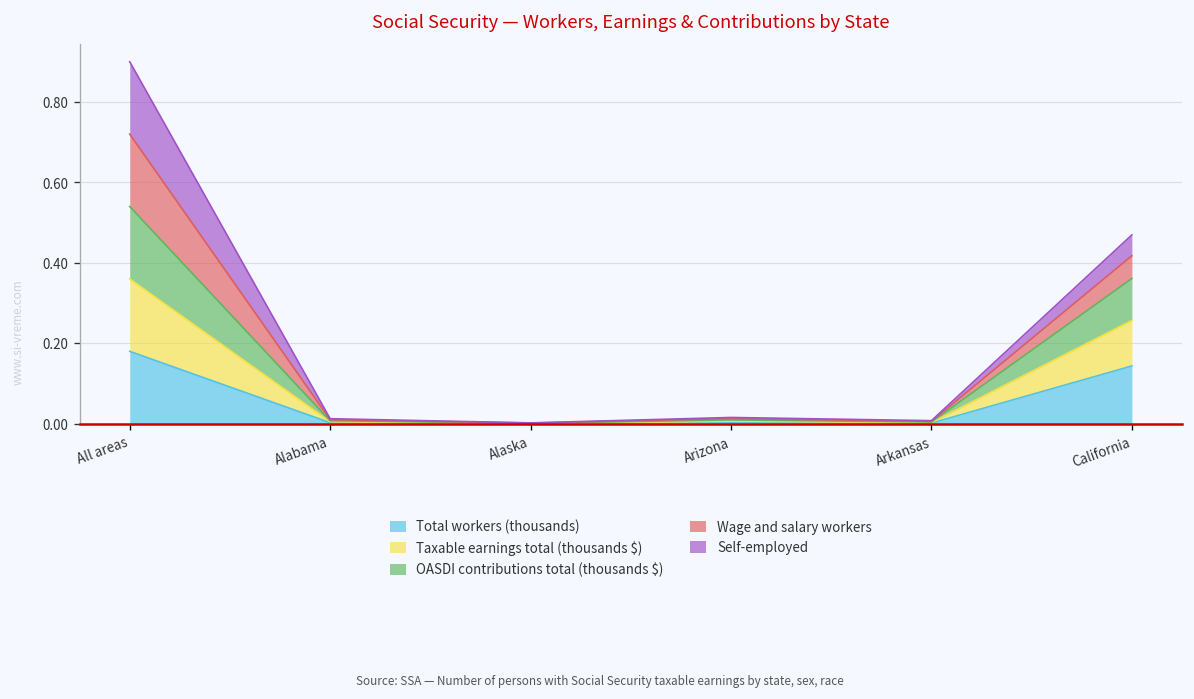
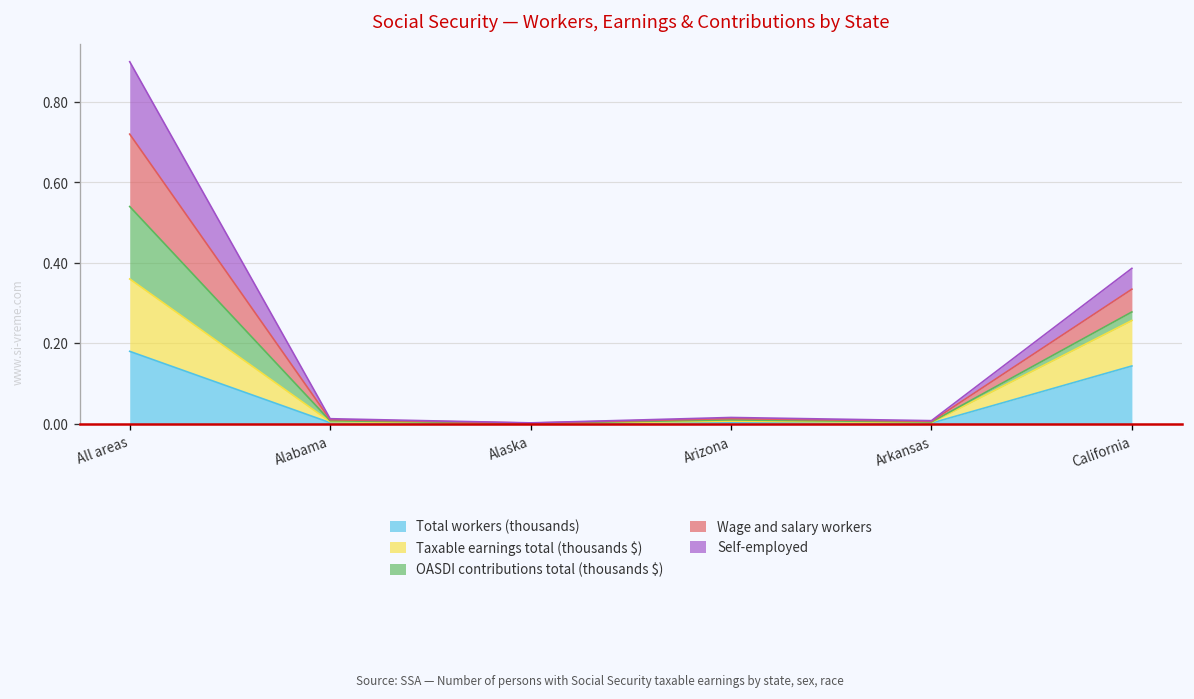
  {
    "Total workers (thousands)": {
      "All areas": 0.18,
      "California": 0.14
    },
    "Taxable earnings total (thousands $)": {
      "All areas": 0.18,
      "California": 0.11
    },
    "OASDI contributions total (thousands $)": {
      "All areas": 0.18,
-     "California": 0.10
+     "California": 0.02
    },
    "Wage and salary workers": {
      "All areas": 0.18,
      "California": 0.06
    },
    "Self-employed": {
      "All areas": 0.18,
      "California": 0.05
    }
  }
